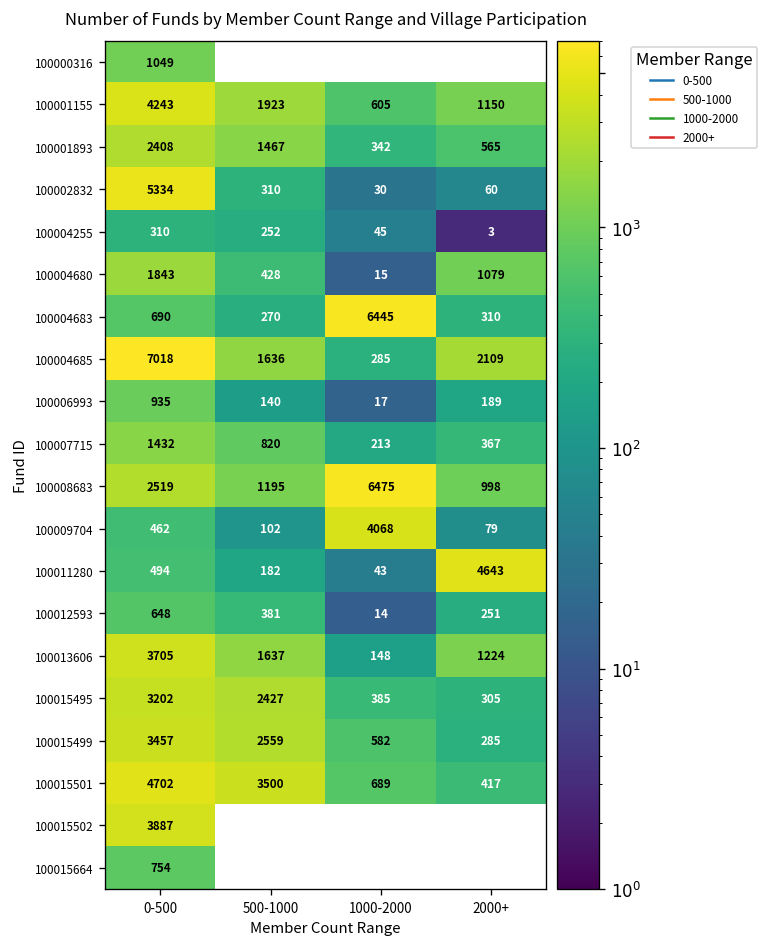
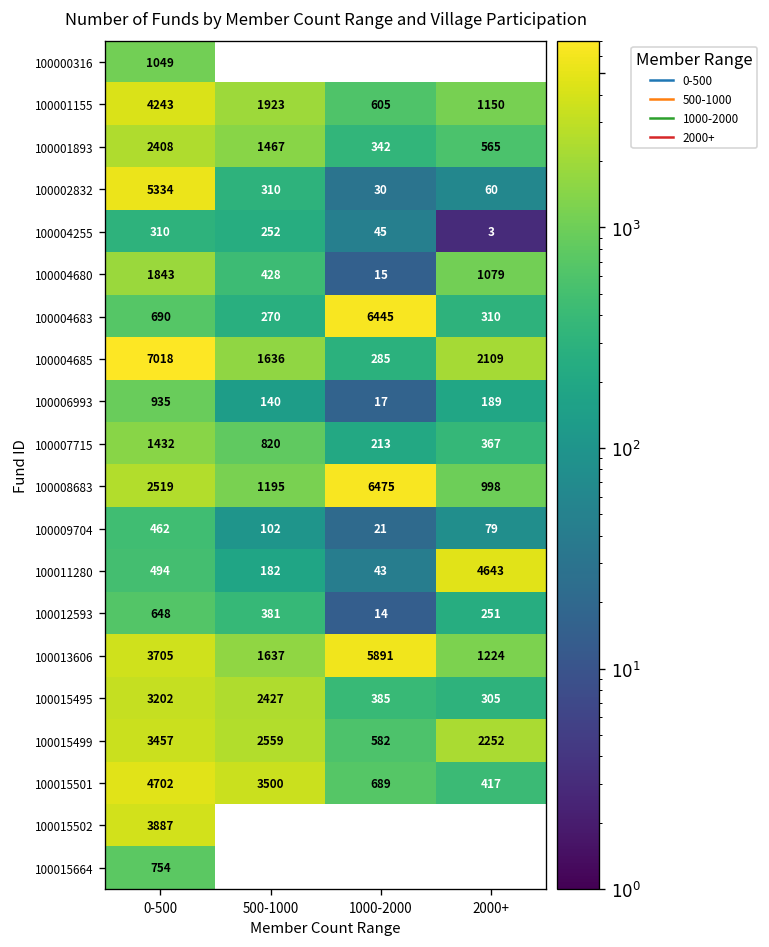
  {
    "100000316": {
      "0-500": 1049
    },
    "100001155": {
      "0-500": 4243,
      "500-1000": 1923,
      "1000-2000": 605,
      "2000+": 1150
    },
    "100001893": {
      "0-500": 2408,
      "500-1000": 1467,
      "1000-2000": 342,
      "2000+": 565
    },
    "100002832": {
      "0-500": 5334,
      "500-1000": 310,
      "1000-2000": 30,
      "2000+": 60
    },
    "100004255": {
      "0-500": 310,
      "500-1000": 252,
      "1000-2000": 45,
      "2000+": 3
    },
    "100004680": {
      "0-500": 1843,
      "500-1000": 428,
      "1000-2000": 15,
      "2000+": 1079
    },
    "100004683": {
      "0-500": 690,
      "500-1000": 270,
      "1000-2000": 6445,
      "2000+": 310
    },
    "100004685": {
      "0-500": 7018,
      "500-1000": 1636,
      "1000-2000": 285,
      "2000+": 2109
    },
    "100006993": {
      "0-500": 935,
      "500-1000": 140,
      "1000-2000": 17,
      "2000+": 189
    },
    "100007715": {
      "0-500": 1432,
      "500-1000": 820,
      "1000-2000": 213,
      "2000+": 367
    },
    "100008683": {
      "0-500": 2519,
      "500-1000": 1195,
      "1000-2000": 6475,
      "2000+": 998
    },
    "100009704": {
      "0-500": 462,
      "500-1000": 102,
-     "1000-2000": 4068,
+     "1000-2000": 21,
      "2000+": 79
    },
    "100011280": {
      "0-500": 494,
      "500-1000": 182,
      "1000-2000": 43,
      "2000+": 4643
    },
    "100012593": {
      "0-500": 648,
      "500-1000": 381,
      "1000-2000": 14,
      "2000+": 251
    },
    "100013606": {
      "0-500": 3705,
      "500-1000": 1637,
-     "1000-2000": 148,
+     "1000-2000": 5891,
      "2000+": 1224
    },
    "100015495": {
      "0-500": 3202,
      "500-1000": 2427,
      "1000-2000": 385,
      "2000+": 305
    },
    "100015499": {
      "0-500": 3457,
      "500-1000": 2559,
      "1000-2000": 582,
-     "2000+": 285
+     "2000+": 2252
    },
    "100015501": {
      "0-500": 4702,
      "500-1000": 3500,
      "1000-2000": 689,
      "2000+": 417
    },
    "100015502": {
      "0-500": 3887
    },
    "100015664": {
      "0-500": 754
    }
  }
